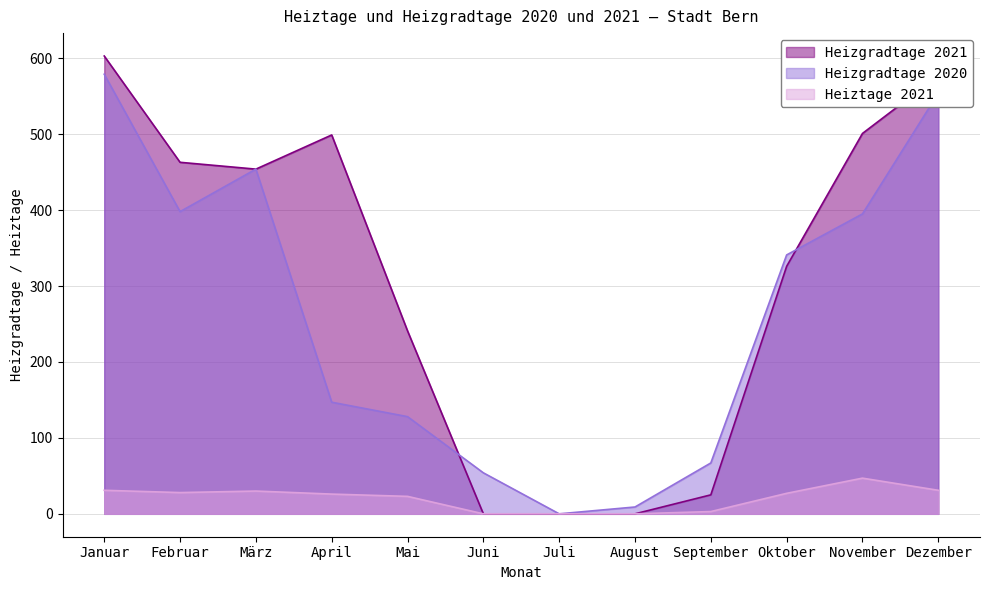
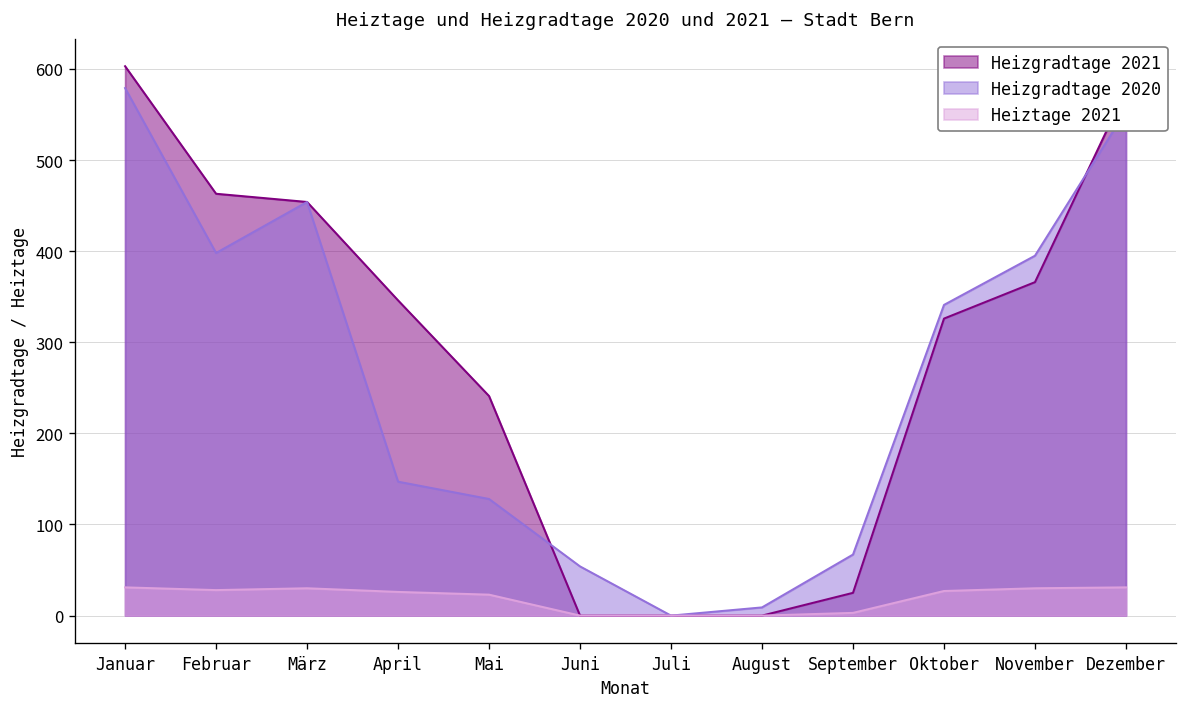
  {
    "Heizgradtage 2021": {
      "Januar": 600,
      "Februar": 460,
-     "April": 500,
+     "April": 350,
      "Mai": 240,
      "September": 30,
      "Oktober": 330,
-     "November": 500
+     "November": 370
    },
    "Heizgradtage 2020": {
      "Januar": 580,
      "Februar": 400,
      "April": 150,
      "Mai": 130,
      "Juni": 50,
      "August": 10,
      "September": 70,
      "Oktober": 340,
      "November": 400
    },
    "Heiztage 2021": {
      "Januar": 30,
      "Februar": 30,
      "März": 30,
      "April": 30,
      "Mai": 20,
      "September": 0,
      "Oktober": 30,
-     "November": 50,
+     "November": 30,
      "Dezember": 30
    }
  }
